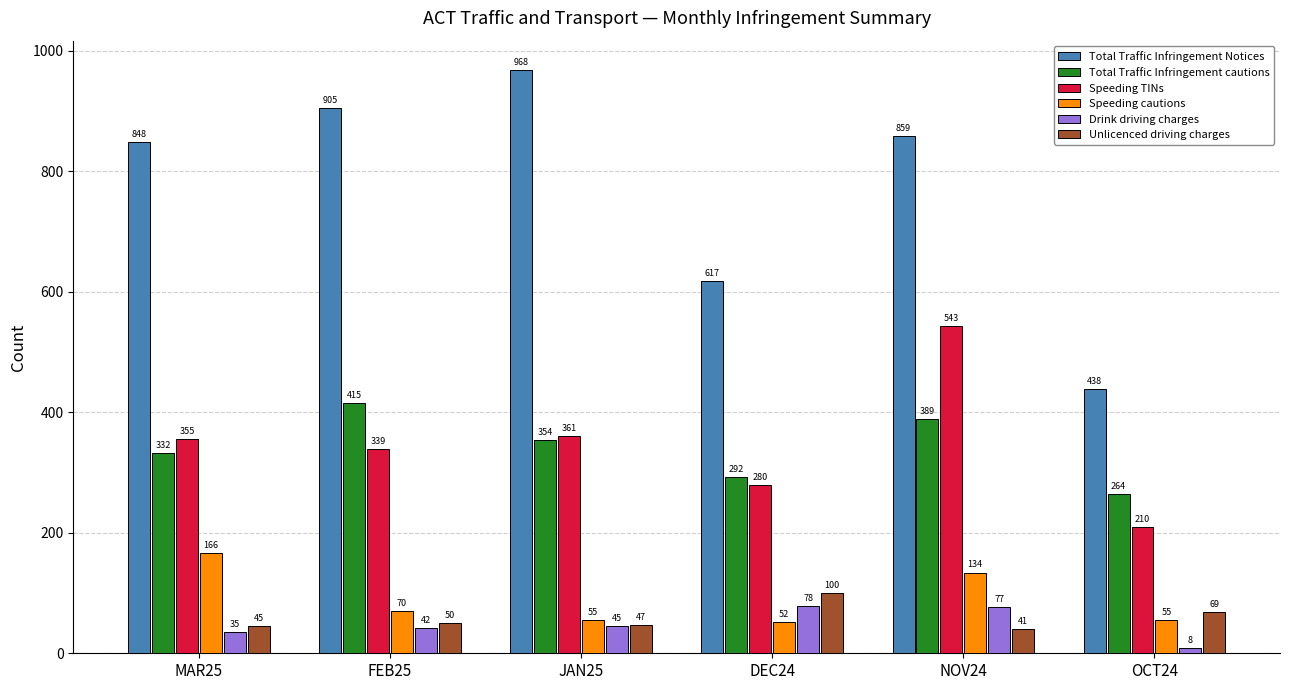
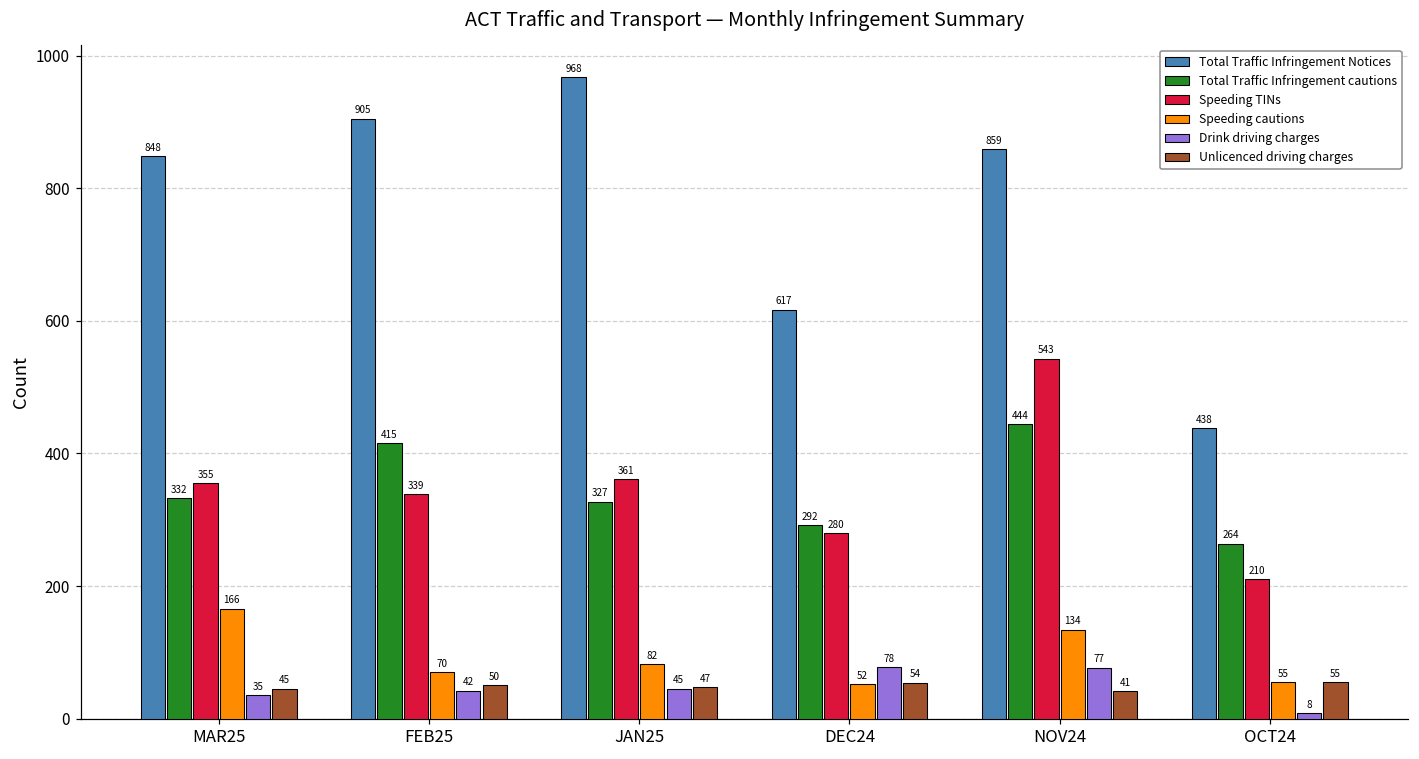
  {
    "Total Traffic Infringement Notices": {
      "MAR25": 848,
      "FEB25": 905,
      "JAN25": 968,
      "DEC24": 617,
      "NOV24": 859,
      "OCT24": 438
    },
    "Total Traffic Infringement cautions": {
      "MAR25": 332,
      "FEB25": 415,
-     "JAN25": 354,
+     "JAN25": 327,
      "DEC24": 292,
-     "NOV24": 389,
+     "NOV24": 444,
      "OCT24": 264
    },
    "Speeding TINs": {
      "MAR25": 355,
      "FEB25": 339,
      "JAN25": 361,
      "DEC24": 280,
      "NOV24": 543,
      "OCT24": 210
    },
    "Speeding cautions": {
      "MAR25": 166,
      "FEB25": 70,
-     "JAN25": 55,
+     "JAN25": 82,
      "DEC24": 52,
      "NOV24": 134,
      "OCT24": 55
    },
    "Drink driving charges": {
      "MAR25": 35,
      "FEB25": 42,
      "JAN25": 45,
      "DEC24": 78,
      "NOV24": 77,
      "OCT24": 8
    },
    "Unlicenced driving charges": {
      "MAR25": 45,
      "FEB25": 50,
      "JAN25": 47,
-     "DEC24": 100,
+     "DEC24": 54,
      "NOV24": 41,
-     "OCT24": 69
+     "OCT24": 55
    }
  }
